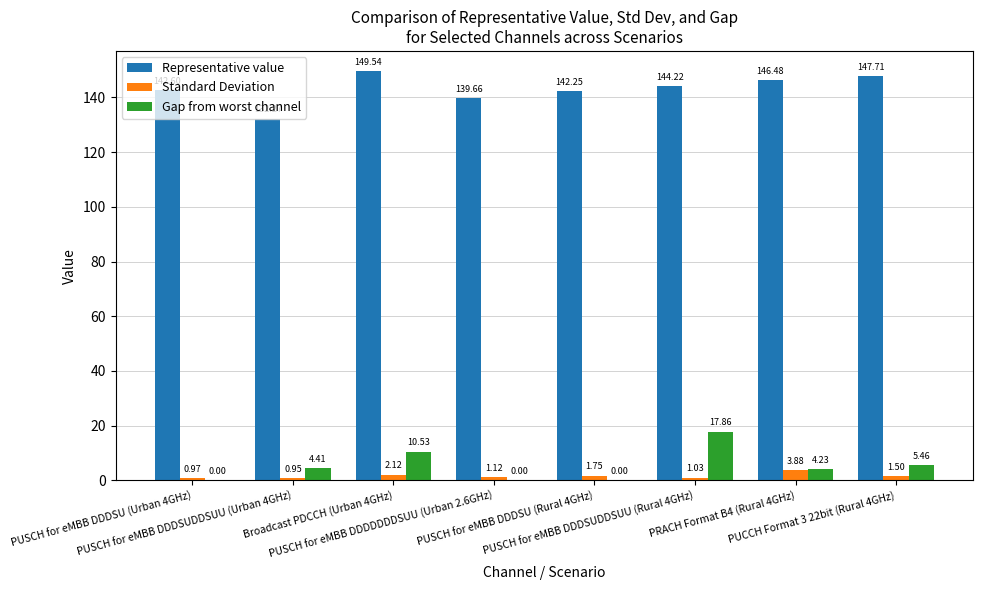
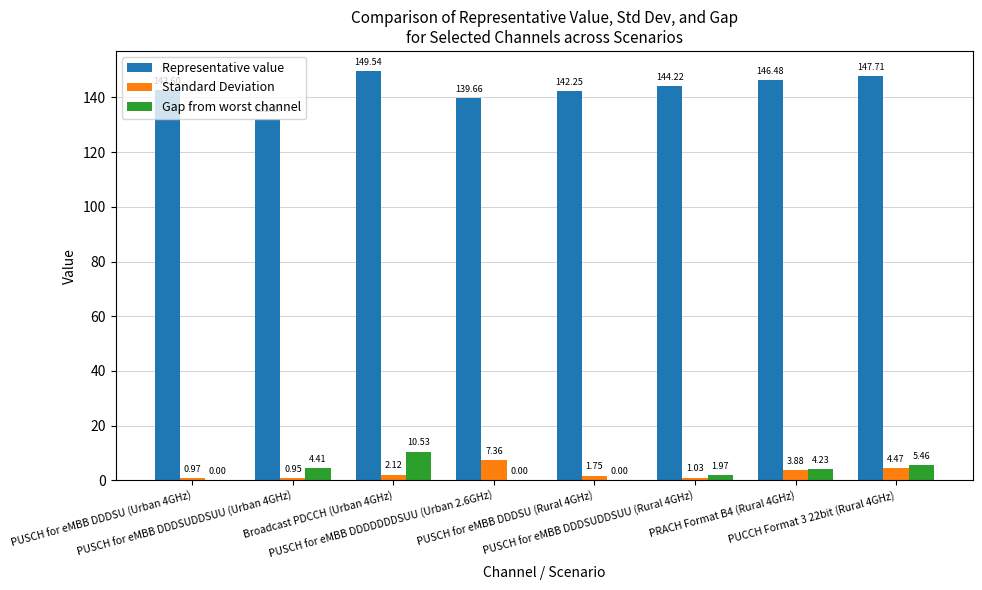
  {
    "Representative value": {
      "Broadcast PDCCH (Urban 4GHz)": 149.54,
      "PUSCH for eMBB DDDDDDDSUU (Urban 2.6GHz)": 139.66,
      "PUSCH for eMBB DDDSU (Rural 4GHz)": 142.25,
      "PUSCH for eMBB DDDSUDDSUU (Rural 4GHz)": 144.22,
      "PRACH Format B4 (Rural 4GHz)": 146.48,
      "PUCCH Format 3 22bit (Rural 4GHz)": 147.71
    },
    "Standard Deviation": {
      "PUSCH for eMBB DDDSU (Urban 4GHz)": 0.97,
      "PUSCH for eMBB DDDSUDDSUU (Urban 4GHz)": 0.95,
      "Broadcast PDCCH (Urban 4GHz)": 2.12,
-     "PUSCH for eMBB DDDDDDDSUU (Urban 2.6GHz)": 1.12,
+     "PUSCH for eMBB DDDDDDDSUU (Urban 2.6GHz)": 7.36,
      "PUSCH for eMBB DDDSU (Rural 4GHz)": 1.75,
      "PUSCH for eMBB DDDSUDDSUU (Rural 4GHz)": 1.03,
      "PRACH Format B4 (Rural 4GHz)": 3.88,
-     "PUCCH Format 3 22bit (Rural 4GHz)": 1.50
+     "PUCCH Format 3 22bit (Rural 4GHz)": 4.47
    },
    "Gap from worst channel": {
      "PUSCH for eMBB DDDSU (Urban 4GHz)": 0.00,
      "PUSCH for eMBB DDDSUDDSUU (Urban 4GHz)": 4.41,
      "Broadcast PDCCH (Urban 4GHz)": 10.53,
      "PUSCH for eMBB DDDDDDDSUU (Urban 2.6GHz)": 0.00,
      "PUSCH for eMBB DDDSU (Rural 4GHz)": 0.00,
-     "PUSCH for eMBB DDDSUDDSUU (Rural 4GHz)": 17.86,
+     "PUSCH for eMBB DDDSUDDSUU (Rural 4GHz)": 1.97,
      "PRACH Format B4 (Rural 4GHz)": 4.23,
      "PUCCH Format 3 22bit (Rural 4GHz)": 5.46
    }
  }
